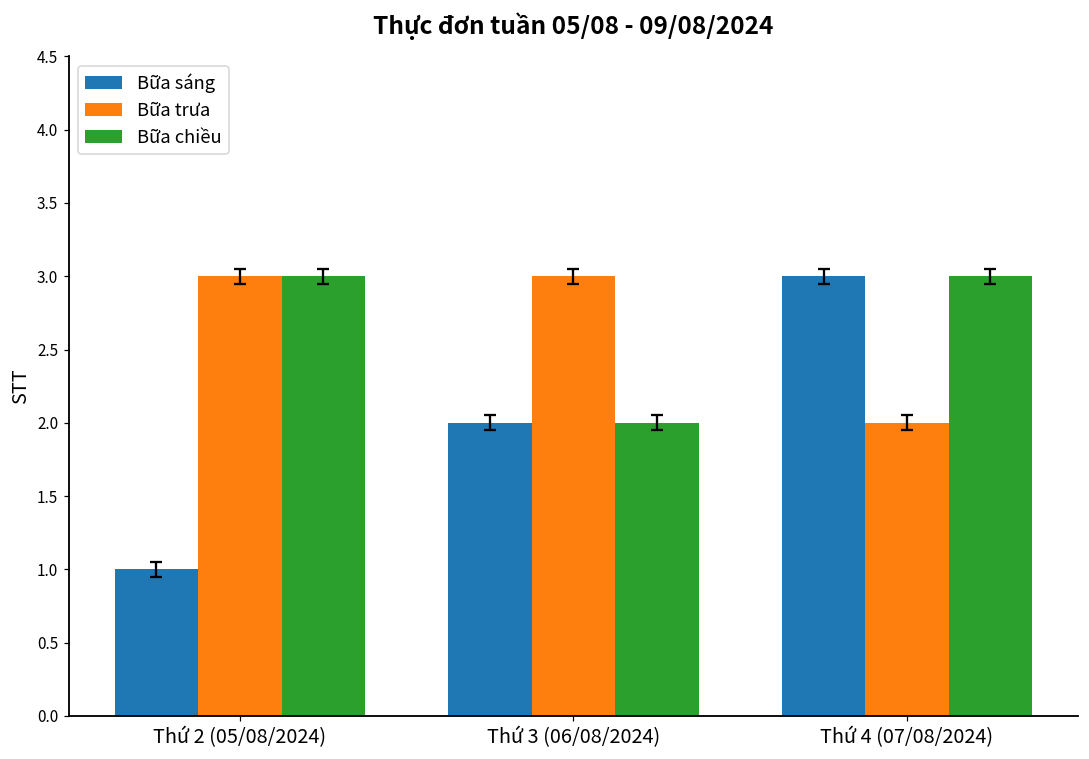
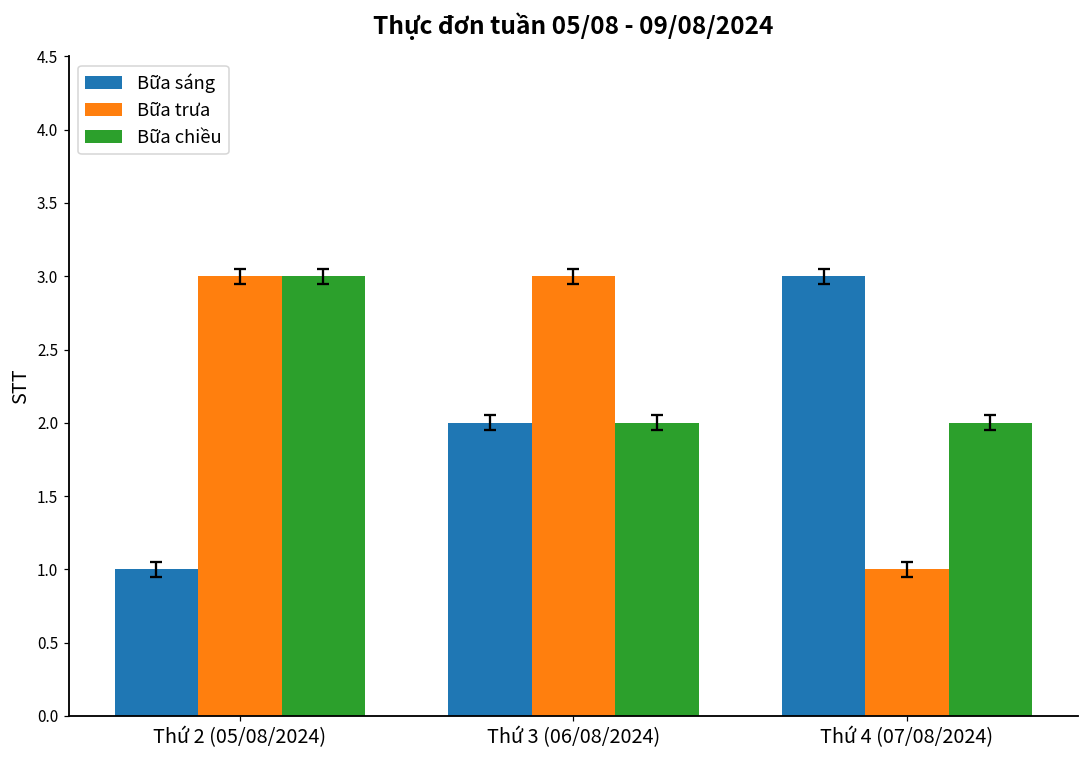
  {
    "Bữa trưa": {
      "Thứ 2 (05/08/2024)": 3,
      "Thứ 3 (06/08/2024)": 3,
-     "Thứ 4 (07/08/2024)": 2
+     "Thứ 4 (07/08/2024)": 1
    },
    "Bữa chiều": {
      "Thứ 2 (05/08/2024)": 3,
      "Thứ 3 (06/08/2024)": 2,
-     "Thứ 4 (07/08/2024)": 3
+     "Thứ 4 (07/08/2024)": 2
    }
  }
